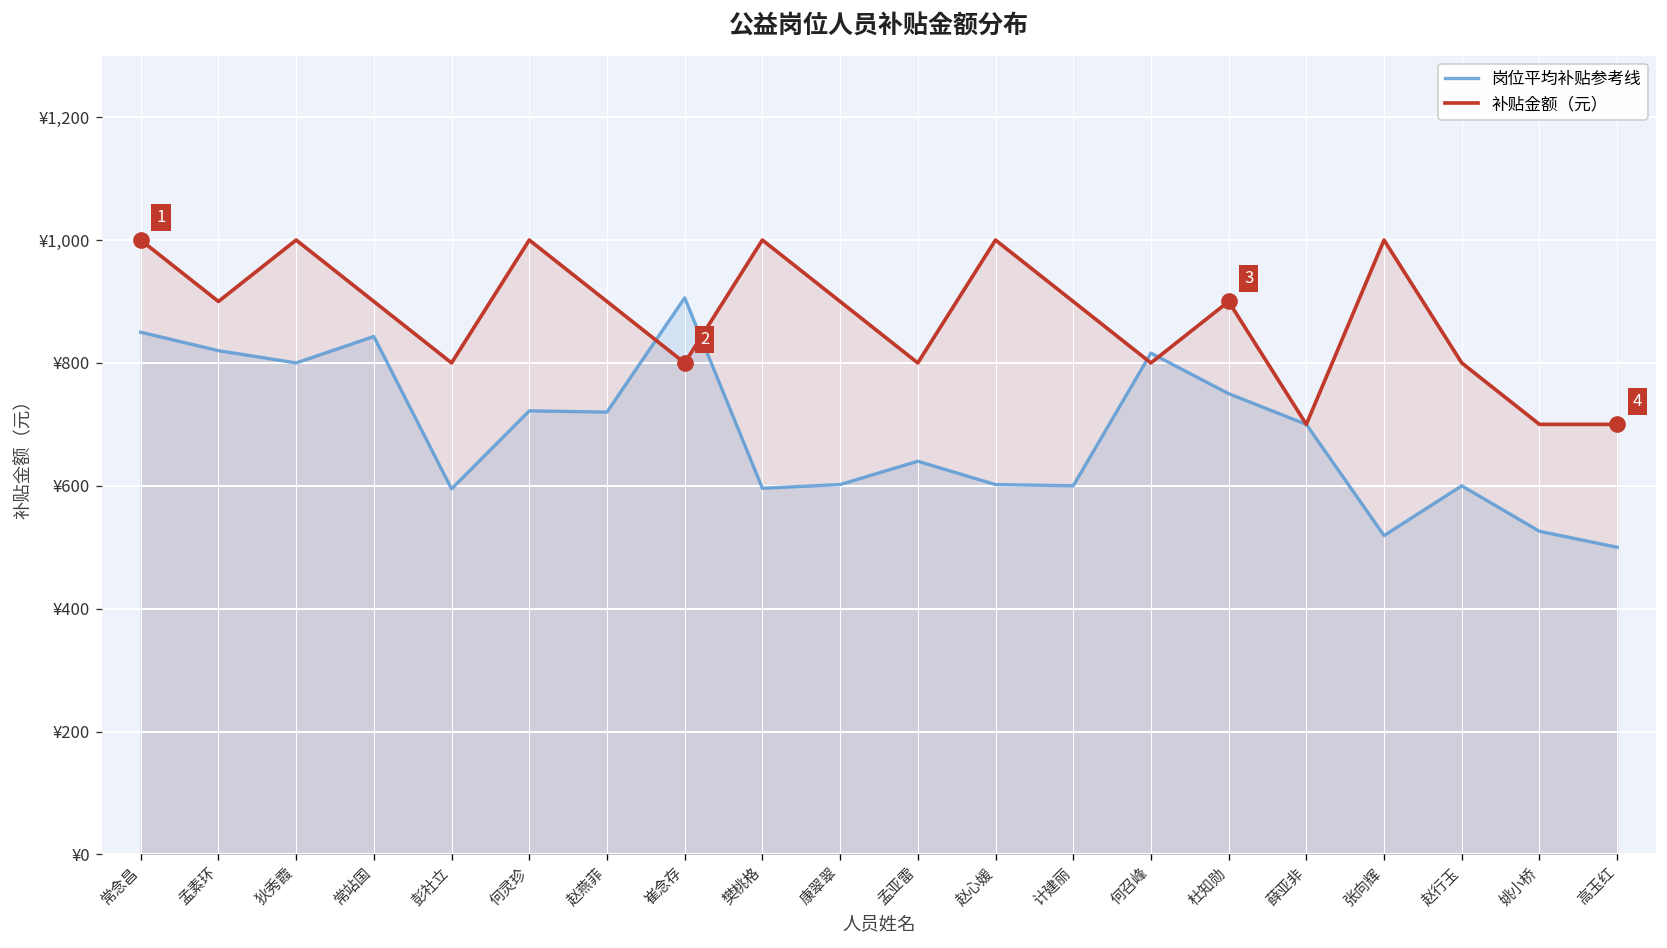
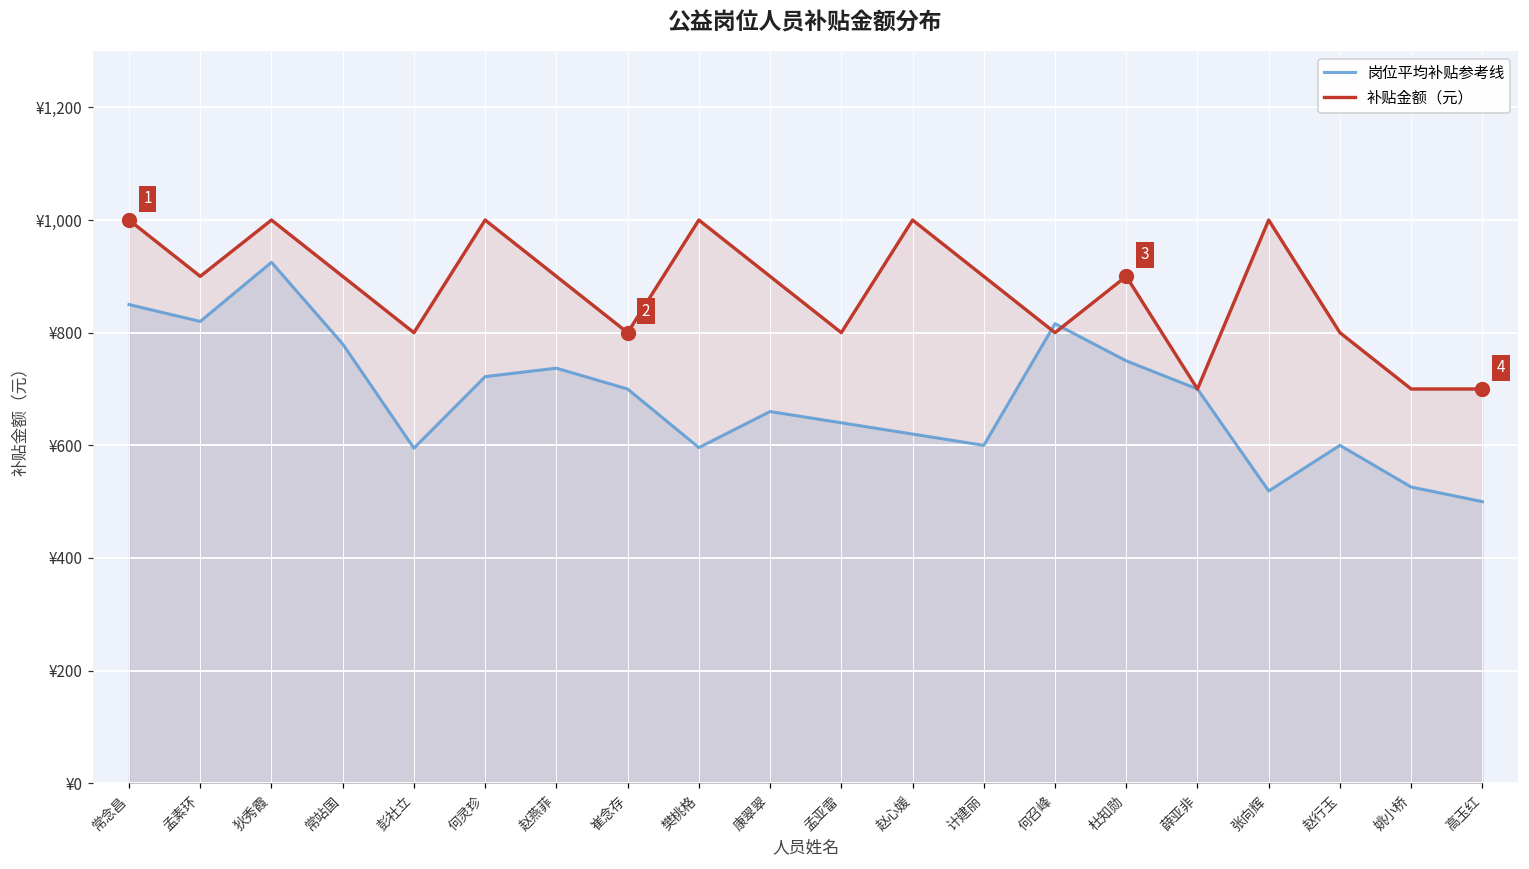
  {
    "岗位平均补贴参考线": {
      "常念昌": "¥850",
      "孟素环": "¥820",
-     "狄秀霞": "¥800",
-     "常站国": "¥840",
+     "狄秀霞": "¥930",
+     "常站国": "¥780",
      "彭社立": "¥600",
      "何灵珍": "¥720",
-     "赵燕菲": "¥720",
-     "崔念存": "¥910",
+     "赵燕菲": "¥740",
+     "崔念存": "¥700",
      "樊桃格": "¥600",
-     "康翠翠": "¥600",
+     "康翠翠": "¥660",
      "孟亚雷": "¥640",
-     "赵心媛": "¥600",
+     "赵心媛": "¥620",
      "计建丽": "¥600",
      "何召峰": "¥820",
      "杜知勋": "¥750",
      "张向辉": "¥520",
      "赵行玉": "¥600",
      "姚小桥": "¥530",
      "高玉红": "¥500"
    }
  }
